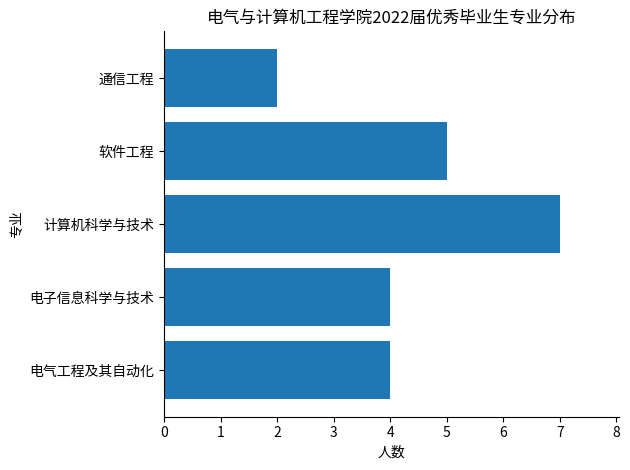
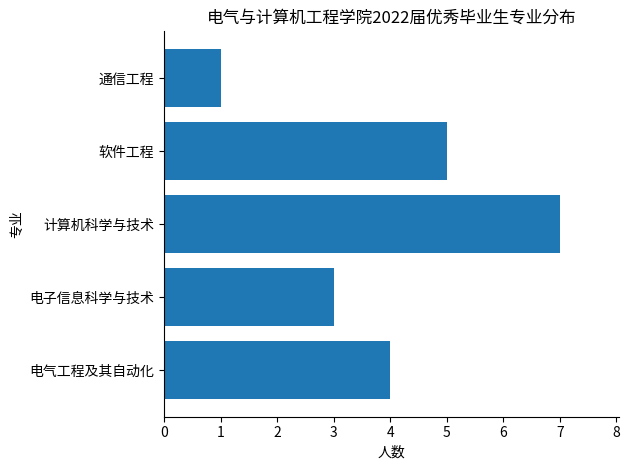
  {
-   "通信工程": 2,
+   "通信工程": 1,
    "软件工程": 5,
    "计算机科学与技术": 7,
-   "电子信息科学与技术": 4,
+   "电子信息科学与技术": 3,
    "电气工程及其自动化": 4
  }
